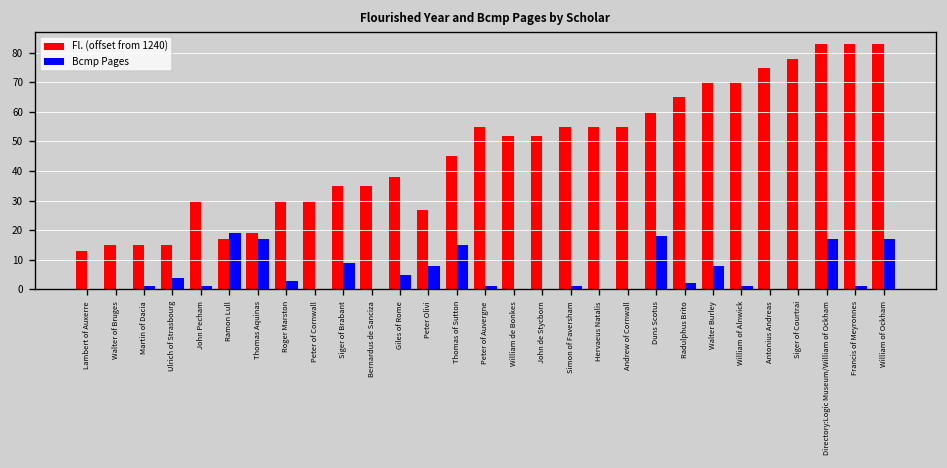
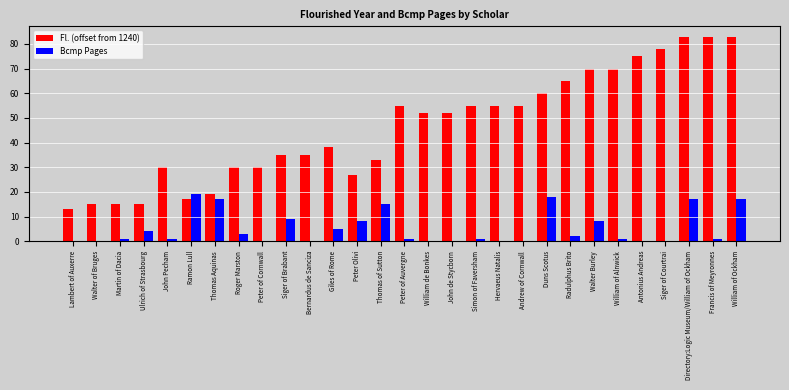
  {
    "Fl. (offset from 1240)": {
      "Lambert of Auxerre": 13,
      "Walter of Bruges": 15,
      "Martin of Dacia": 15,
      "Ulrich of Strasbourg": 15,
      "John Pecham": 30,
      "Ramon Lull": 17,
      "Thomas Aquinas": 19,
      "Roger Marston": 30,
      "Peter of Cornwall": 30,
      "Siger of Brabant": 35,
      "Bernardus de Sanciza": 35,
      "Giles of Rome": 38,
      "Peter Olivi": 27,
-     "Thomas of Sutton": 45,
+     "Thomas of Sutton": 33,
      "Peter of Auvergne": 55,
      "William de Bonkes": 52,
      "John de Stycborn": 52,
      "Simon of Faversham": 55,
      "Hervaeus Natalis": 55,
      "Andrew of Cornwall": 55,
      "Duns Scotus": 60,
      "Radulphus Brito": 65,
      "Walter Burley": 70,
      "William of Alnwick": 70,
      "Antonius Andreas": 75,
      "Siger of Courtrai": 78,
      "Directory:Logic Museum/William of Ockham": 83,
      "Francis of Meyronnes": 83,
      "William of Ockham": 83
    },
    "Bcmp Pages": {
      "Lambert of Auxerre": 0,
      "Walter of Bruges": 0,
      "Ulrich of Strasbourg": 4,
      "Ramon Lull": 19,
      "Thomas Aquinas": 17,
      "Roger Marston": 3,
      "Peter of Cornwall": 0,
      "Siger of Brabant": 9,
      "Bernardus de Sanciza": 0,
      "Giles of Rome": 5,
      "Peter Olivi": 8,
      "Thomas of Sutton": 15,
      "William de Bonkes": 0,
      "John de Stycborn": 0,
      "Hervaeus Natalis": 0,
      "Andrew of Cornwall": 0,
      "Duns Scotus": 18,
      "Radulphus Brito": 2,
      "Walter Burley": 8,
      "Antonius Andreas": 0,
      "Siger of Courtrai": 0,
      "Directory:Logic Museum/William of Ockham": 17,
      "William of Ockham": 17
    }
  }
